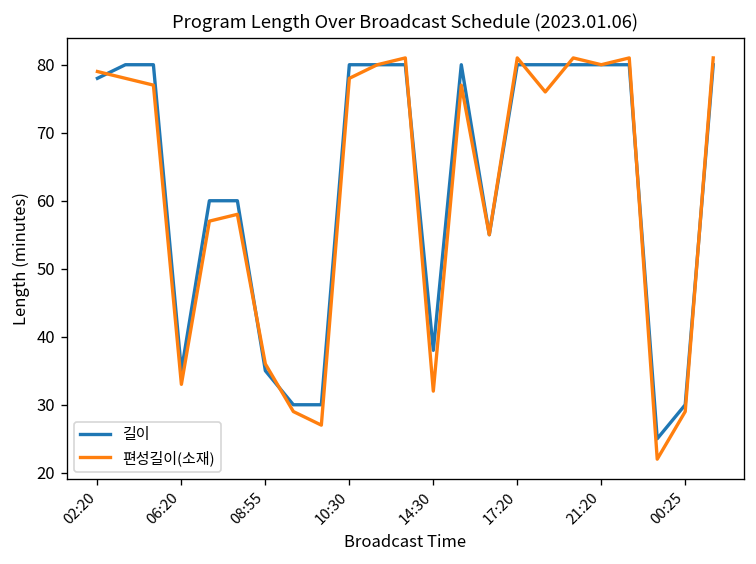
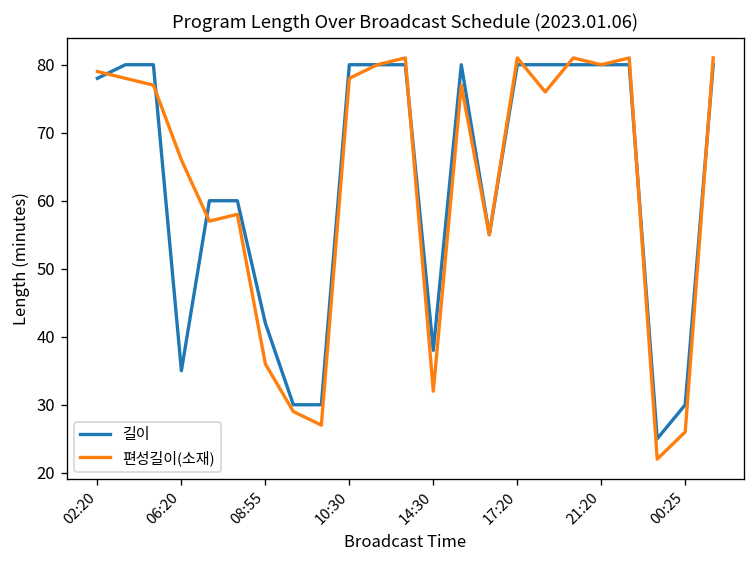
  {
    "길이": {
      "02:20": 78,
      "06:20": 35,
-     "08:55": 35,
+     "08:55": 42,
      "10:30": 80,
      "14:30": 38,
      "17:20": 80,
      "00:25": 30
    },
    "편성길이(소재)": {
      "02:20": 79,
-     "06:20": 33,
+     "06:20": 66,
      "08:55": 36,
      "10:30": 78,
      "14:30": 32,
      "17:20": 81,
-     "00:25": 29
+     "00:25": 26
    }
  }
